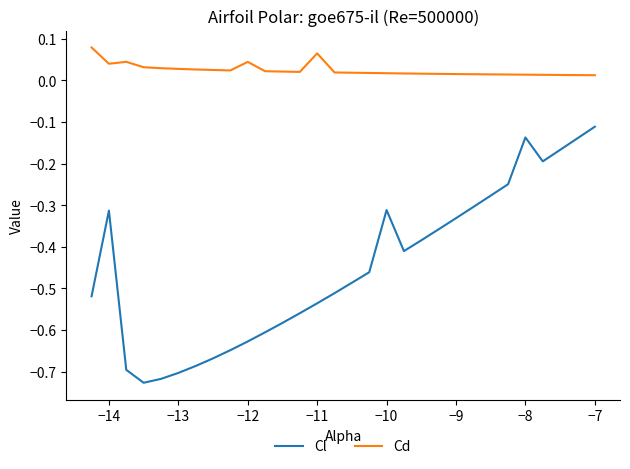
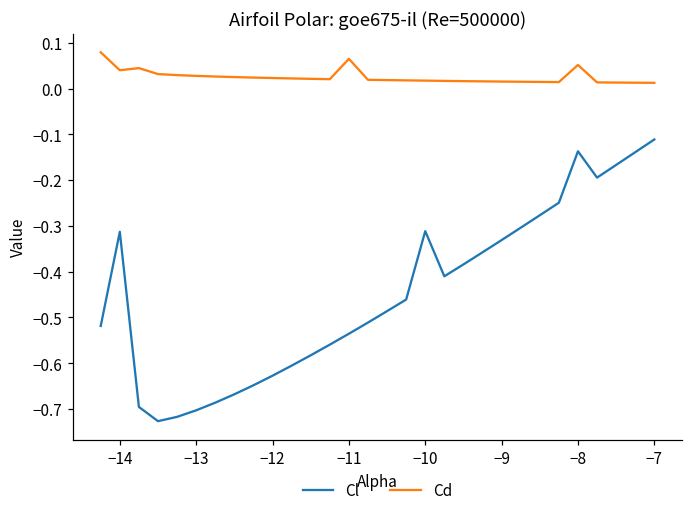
  {
    "Cl": {
      "−14": -0.31,
      "−13": -0.70,
      "−12": -0.63,
      "−11": -0.54,
      "−10": -0.31,
      "−9": -0.33,
      "−8": -0.14,
      "−7": -0.11
    },
    "Cd": {
      "−14": 0.04,
      "−13": 0.03,
-     "−12": 0.04,
+     "−12": 0.02,
      "−11": 0.07,
      "−10": 0.02,
      "−9": 0.02,
-     "−8": 0.01,
+     "−8": 0.05,
      "−7": 0.01
    }
  }
